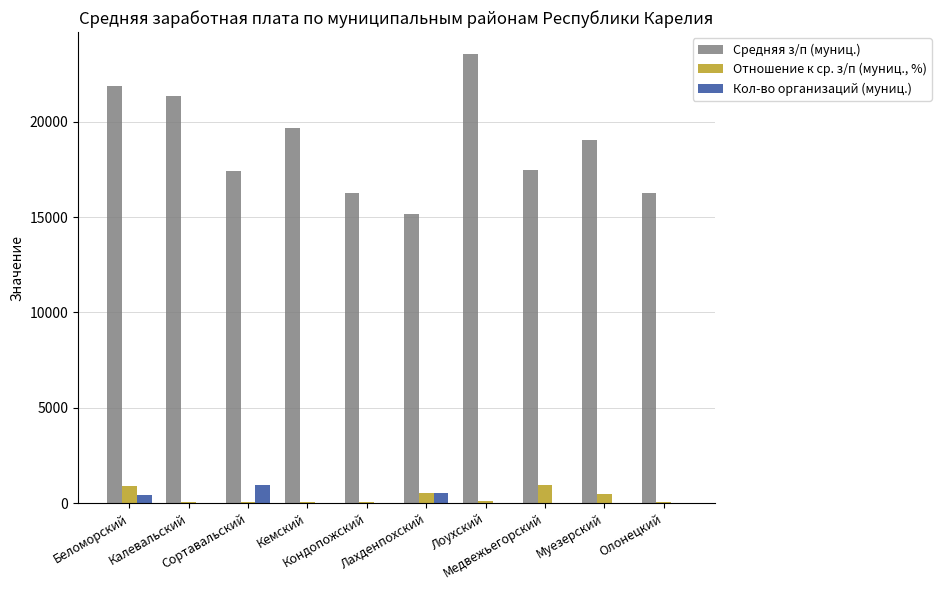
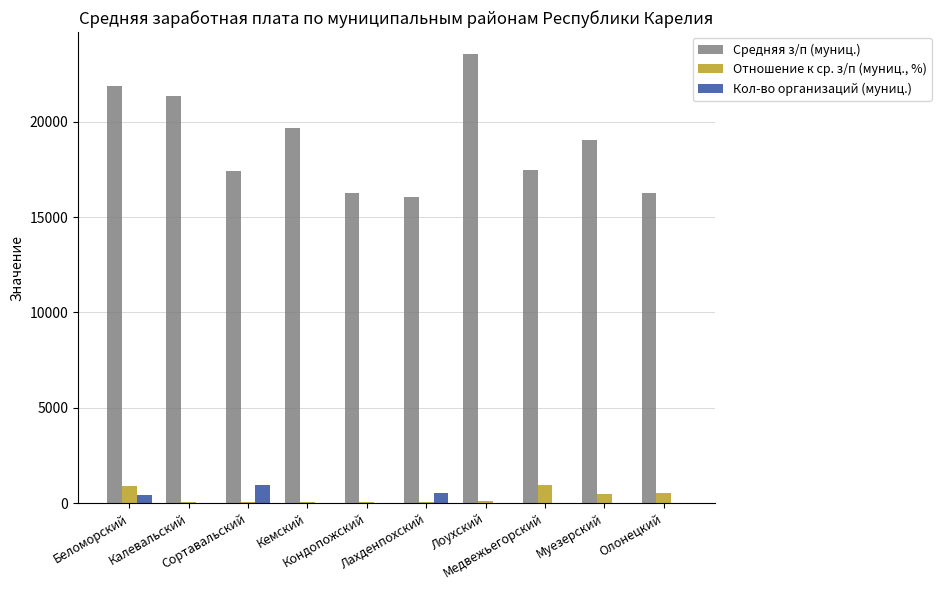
  {
    "Средняя з/п (муниц.)": {
      "Беломорский": 21900,
      "Калевальский": 21400,
      "Сортавальский": 17400,
      "Кемский": 19700,
      "Кондопожский": 16200,
-     "Лахденпохский": 15200,
+     "Лахденпохский": 16100,
      "Лоухский": 23500,
      "Медвежьегорский": 17500,
      "Муезерский": 19000,
      "Олонецкий": 16300
    },
    "Отношение к ср. з/п (муниц., %)": {
      "Беломорский": 900,
-     "Лахденпохский": 500,
+     "Лахденпохский": 100,
      "Медвежьегорский": 900,
      "Муезерский": 500,
-     "Олонецкий": 100
+     "Олонецкий": 500
    },
    "Кол-во организаций (муниц.)": {
      "Беломорский": 400,
      "Сортавальский": 1000,
      "Лахденпохский": 500
    }
  }
